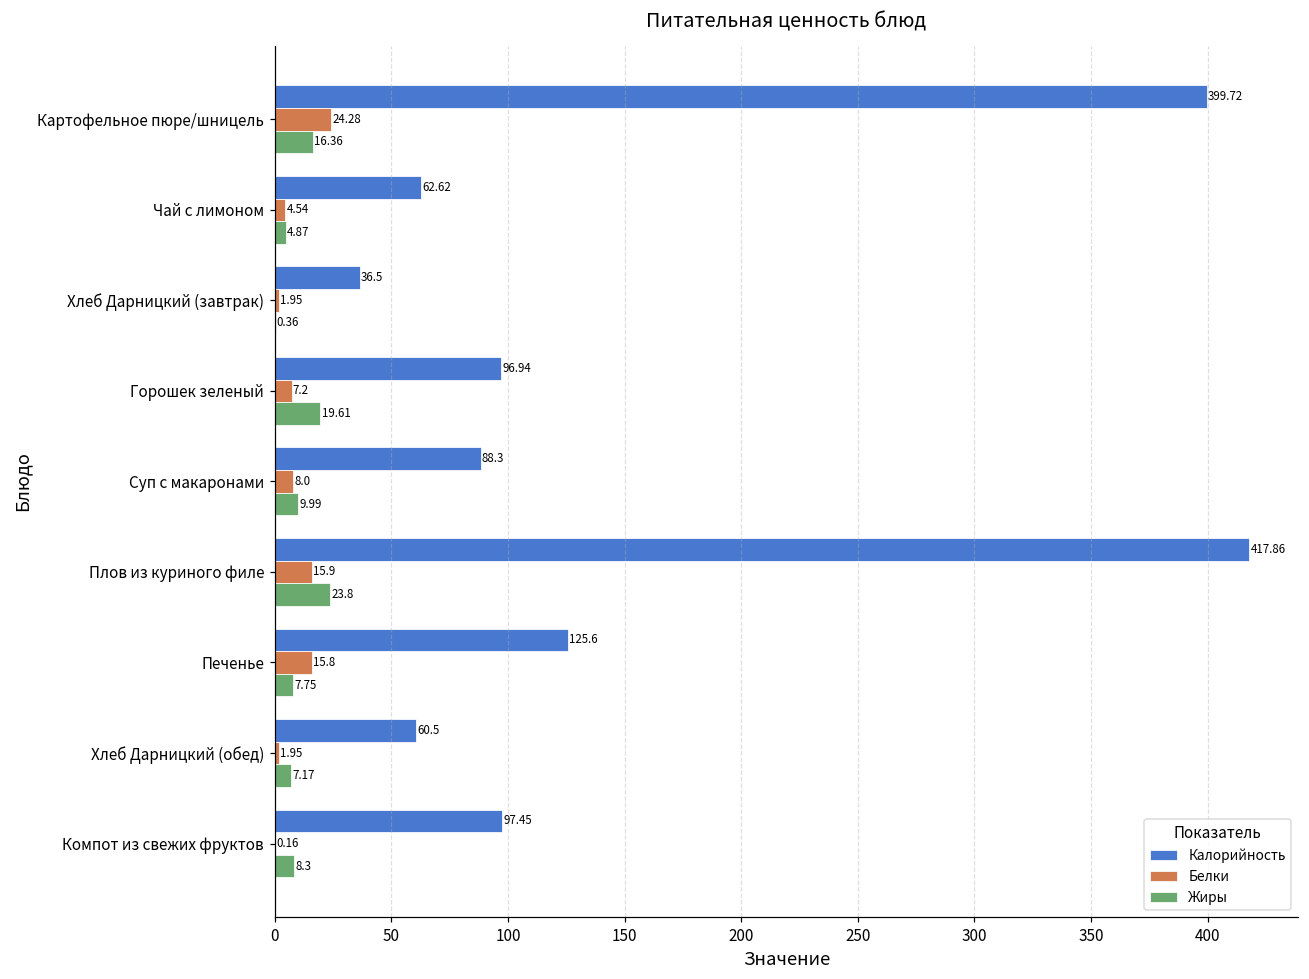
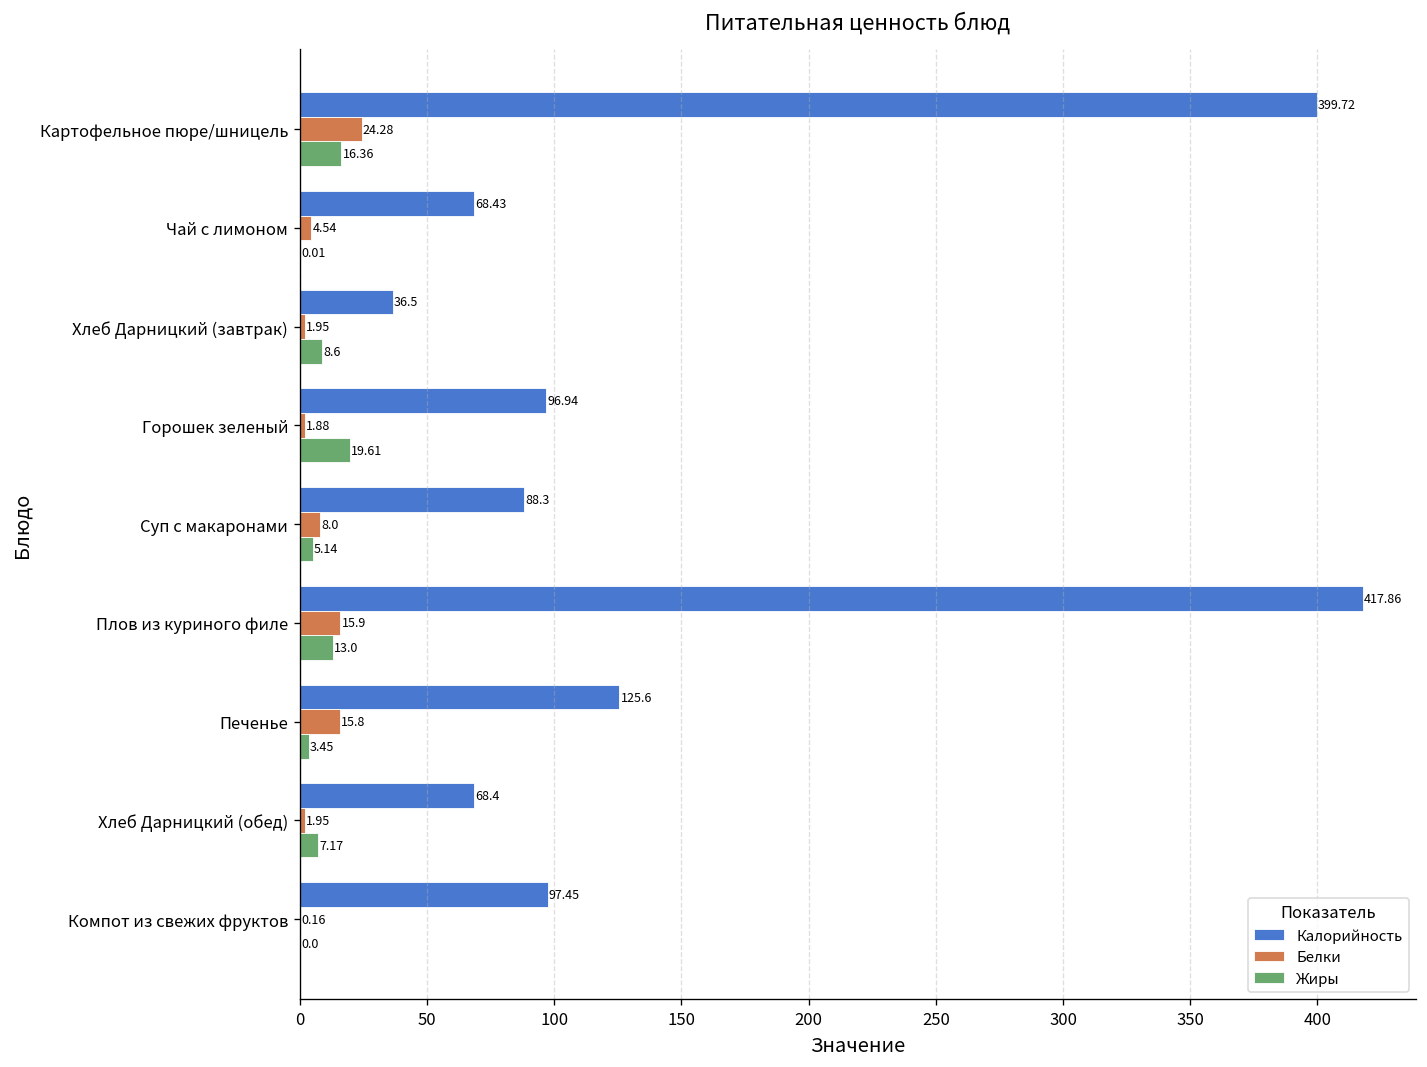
  {
    "Калорийность": {
      "Картофельное пюре/шницель": 399.72,
-     "Чай с лимоном": 62.62,
+     "Чай с лимоном": 68.43,
      "Хлеб Дарницкий (завтрак)": 36.5,
      "Горошек зеленый": 96.94,
      "Суп с макаронами": 88.3,
      "Плов из куриного филе": 417.86,
      "Печенье": 125.6,
-     "Хлеб Дарницкий (обед)": 60.5,
+     "Хлеб Дарницкий (обед)": 68.4,
      "Компот из свежих фруктов": 97.45
    },
    "Белки": {
      "Картофельное пюре/шницель": 24.28,
      "Чай с лимоном": 4.54,
      "Хлеб Дарницкий (завтрак)": 1.95,
-     "Горошек зеленый": 7.2,
+     "Горошек зеленый": 1.88,
      "Суп с макаронами": 8.0,
      "Плов из куриного филе": 15.9,
      "Печенье": 15.8,
      "Хлеб Дарницкий (обед)": 1.95,
      "Компот из свежих фруктов": 0.16
    },
    "Жиры": {
      "Картофельное пюре/шницель": 16.36,
-     "Чай с лимоном": 4.87,
-     "Хлеб Дарницкий (завтрак)": 0.36,
+     "Чай с лимоном": 0.01,
+     "Хлеб Дарницкий (завтрак)": 8.6,
      "Горошек зеленый": 19.61,
-     "Суп с макаронами": 9.99,
-     "Плов из куриного филе": 23.8,
-     "Печенье": 7.75,
+     "Суп с макаронами": 5.14,
+     "Плов из куриного филе": 13.0,
+     "Печенье": 3.45,
      "Хлеб Дарницкий (обед)": 7.17,
-     "Компот из свежих фруктов": 8.3
+     "Компот из свежих фруктов": 0.0
    }
  }
